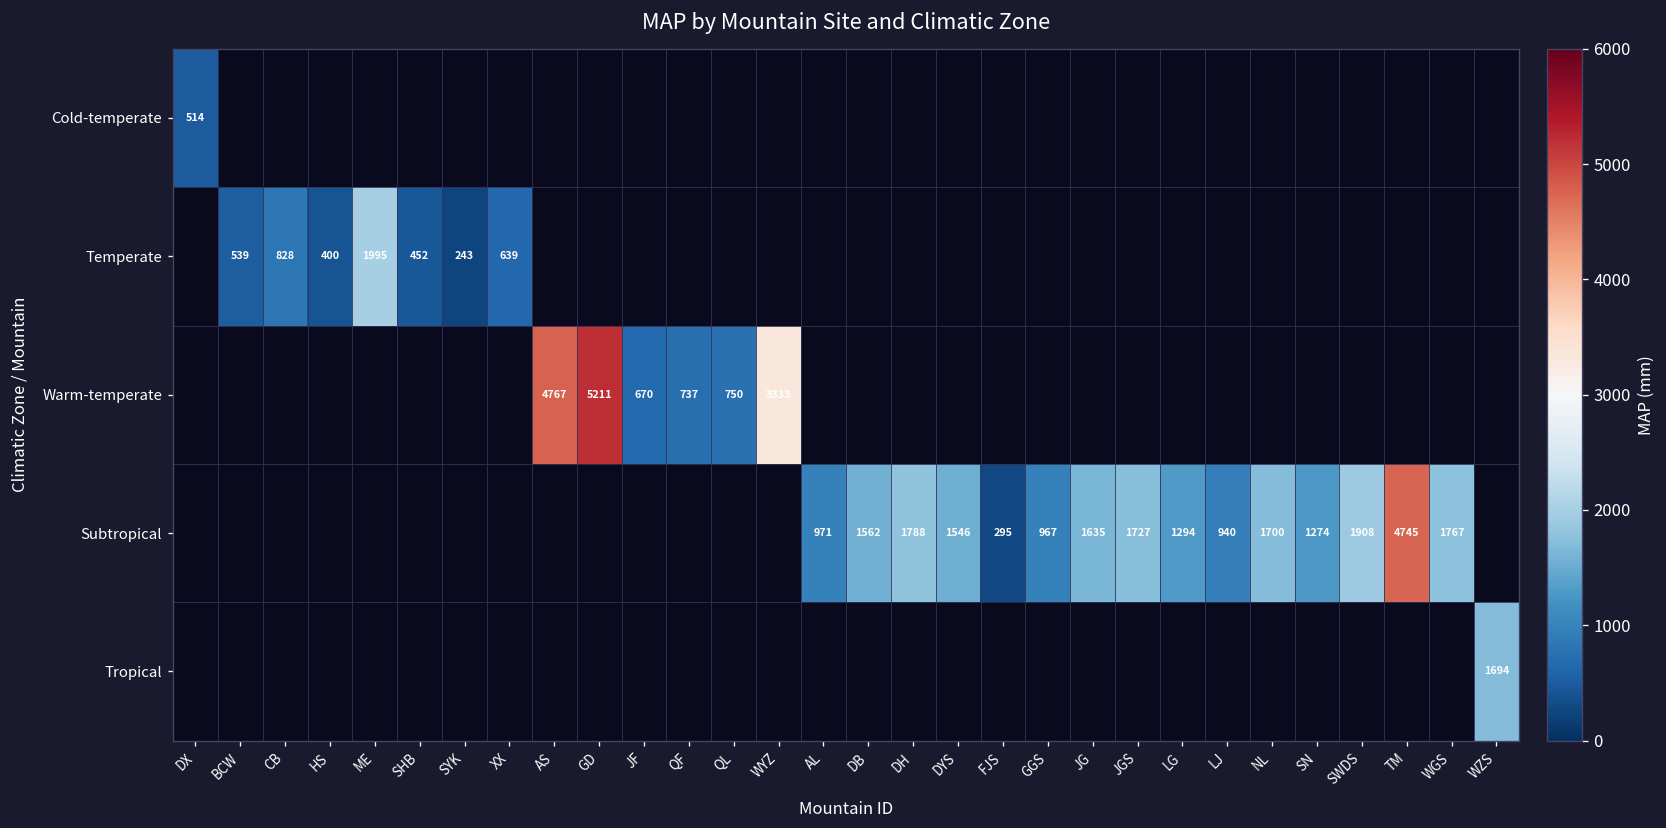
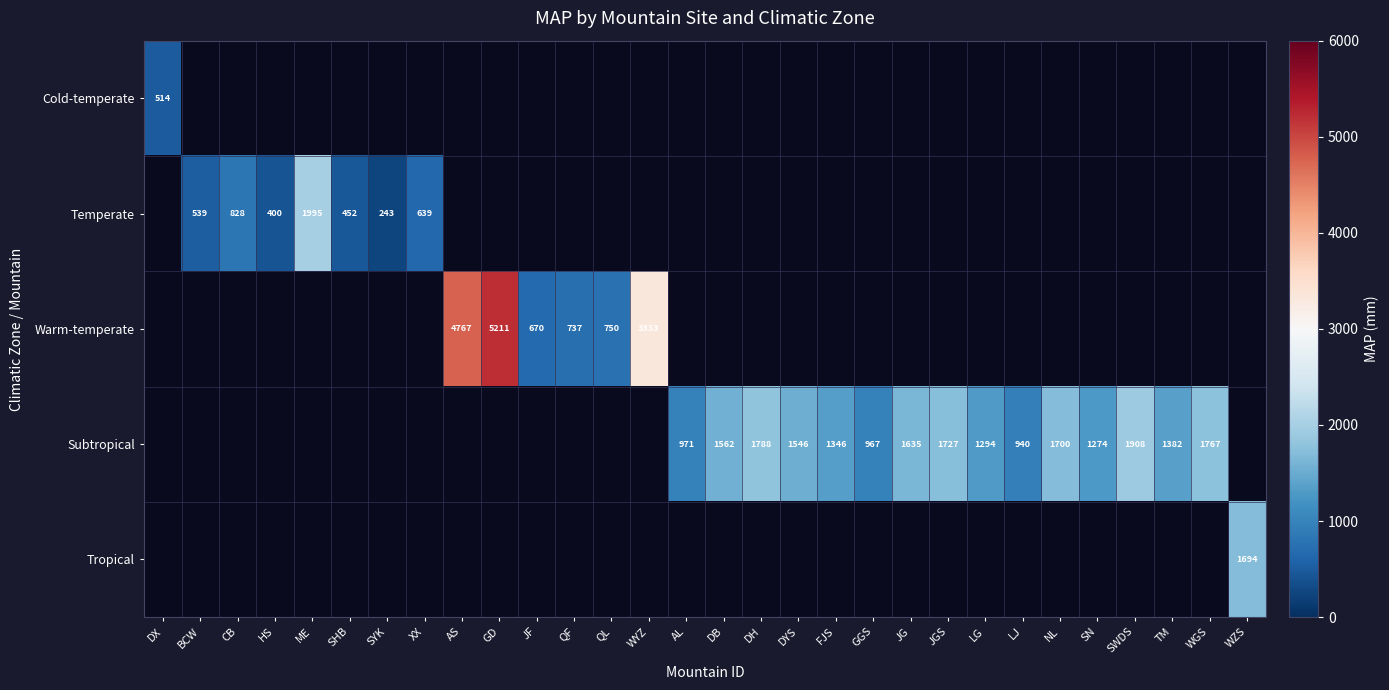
  {
    "Cold-temperate": {
      "DX": 514
    },
    "Temperate": {
      "BCW": 539,
      "CB": 828,
      "HS": 400,
      "ME": 1995,
      "SHB": 452,
      "SYK": 243,
      "XX": 639
    },
    "Warm-temperate": {
      "AS": 4767,
      "GD": 5211,
      "JF": 670,
      "QF": 737,
      "QL": 750
    },
    "Subtropical": {
      "AL": 971,
      "DB": 1562,
      "DH": 1788,
      "DYS": 1546,
-     "FJS": 295,
+     "FJS": 1346,
      "GGS": 967,
      "JG": 1635,
      "JGS": 1727,
      "LG": 1294,
      "LJ": 940,
      "NL": 1700,
      "SN": 1274,
      "SWDS": 1908,
-     "TM": 4745,
+     "TM": 1382,
      "WGS": 1767
    },
    "Tropical": {
      "WZS": 1694
    }
  }
